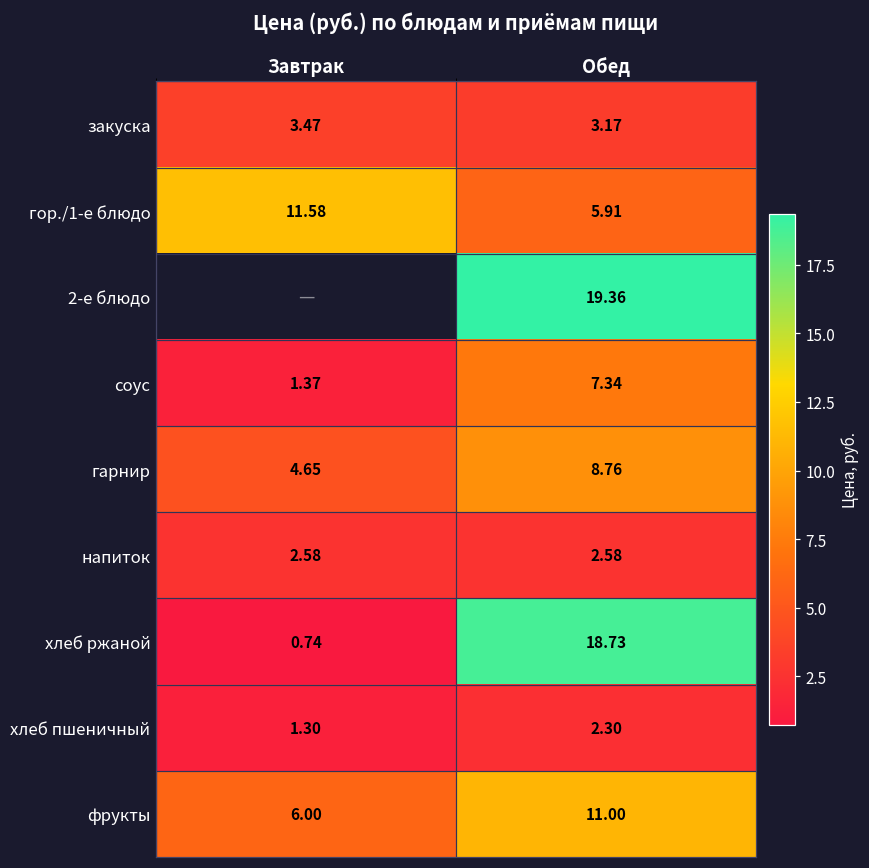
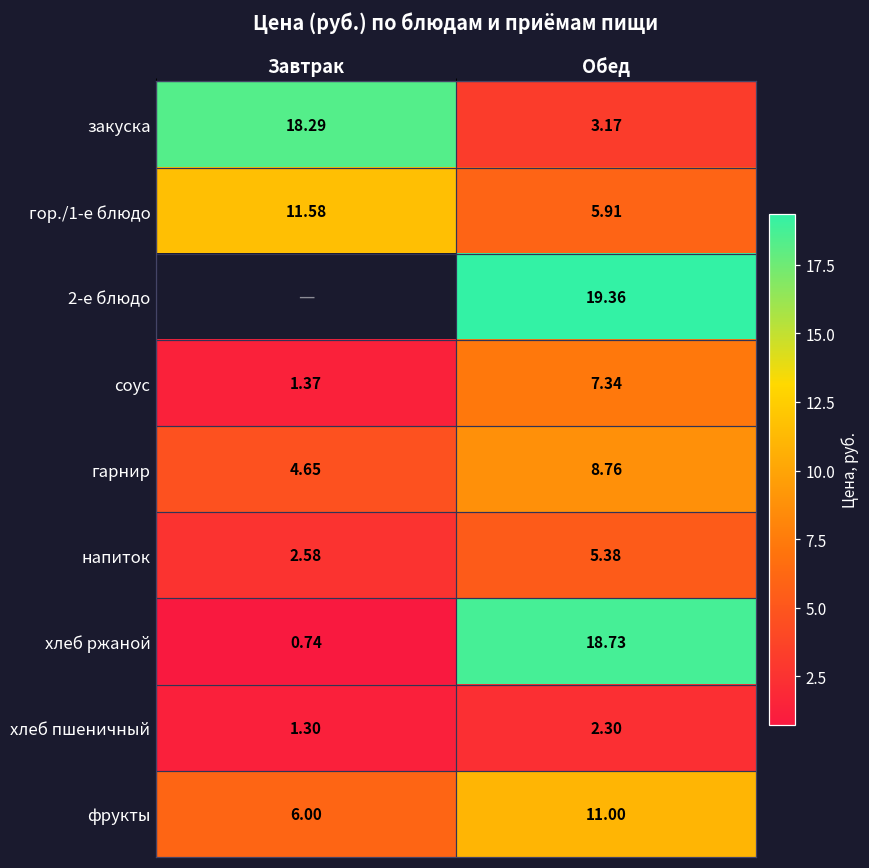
  {
    "закуска": {
-     "Завтрак": 3.47,
+     "Завтрак": 18.29,
      "Обед": 3.17
    },
    "гор./1-е блюдо": {
      "Завтрак": 11.58,
      "Обед": 5.91
    },
    "2-е блюдо": {
      "Обед": 19.36
    },
    "соус": {
      "Завтрак": 1.37,
      "Обед": 7.34
    },
    "гарнир": {
      "Завтрак": 4.65,
      "Обед": 8.76
    },
    "напиток": {
      "Завтрак": 2.58,
-     "Обед": 2.58
+     "Обед": 5.38
    },
    "хлеб ржаной": {
      "Завтрак": 0.74,
      "Обед": 18.73
    },
    "хлеб пшеничный": {
      "Завтрак": 1.30,
      "Обед": 2.30
    },
    "фрукты": {
      "Завтрак": 6.00,
      "Обед": 11.00
    }
  }
